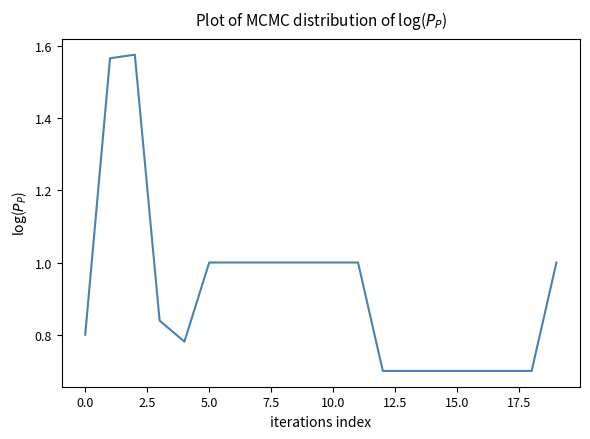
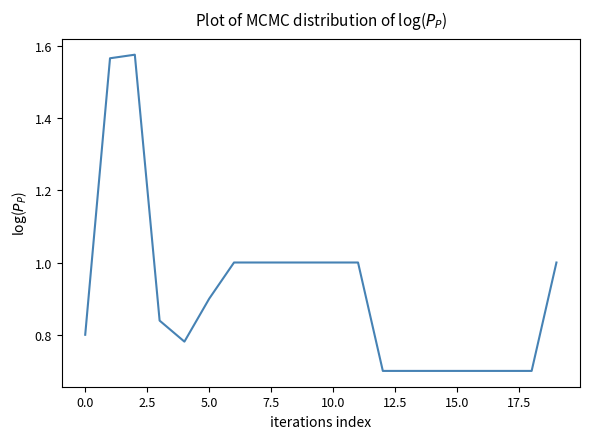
  {
    "0.0": 0.8,
-   "5.0": 1.0,
+   "5.0": 0.9,
    "10.0": 1.0,
    "15.0": 0.7
  }
